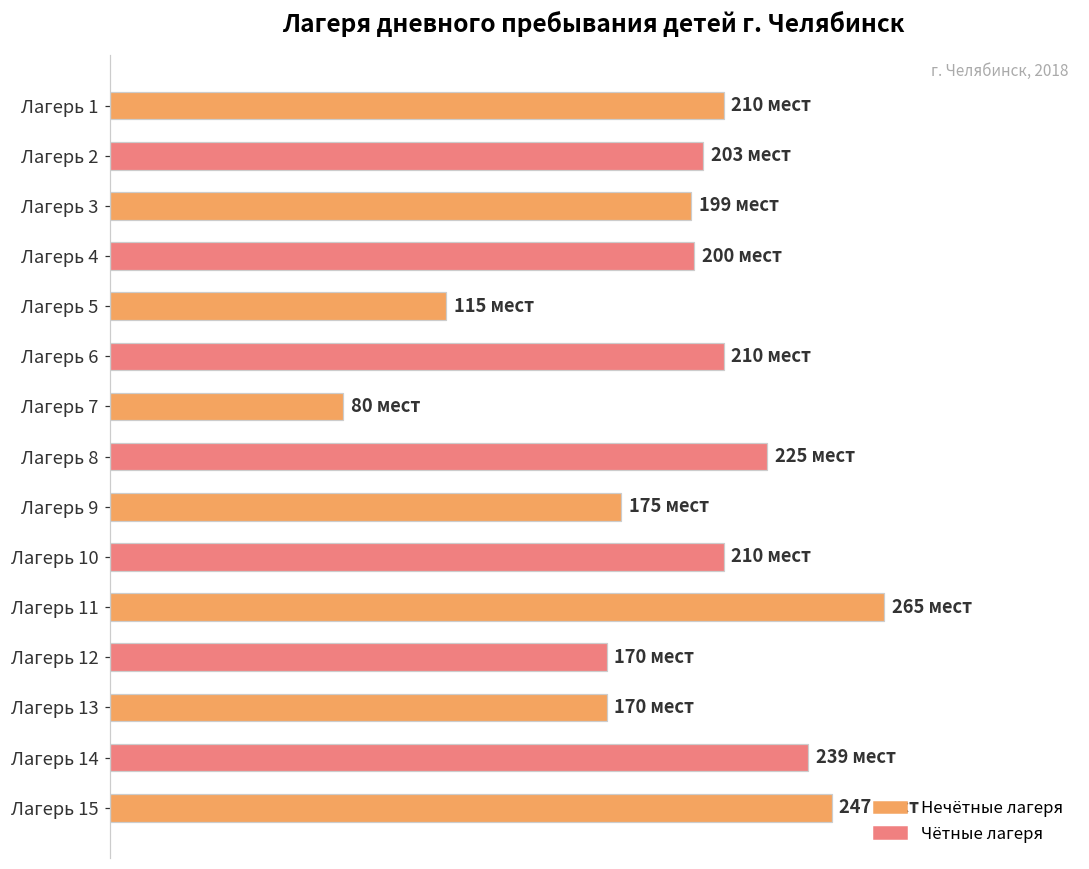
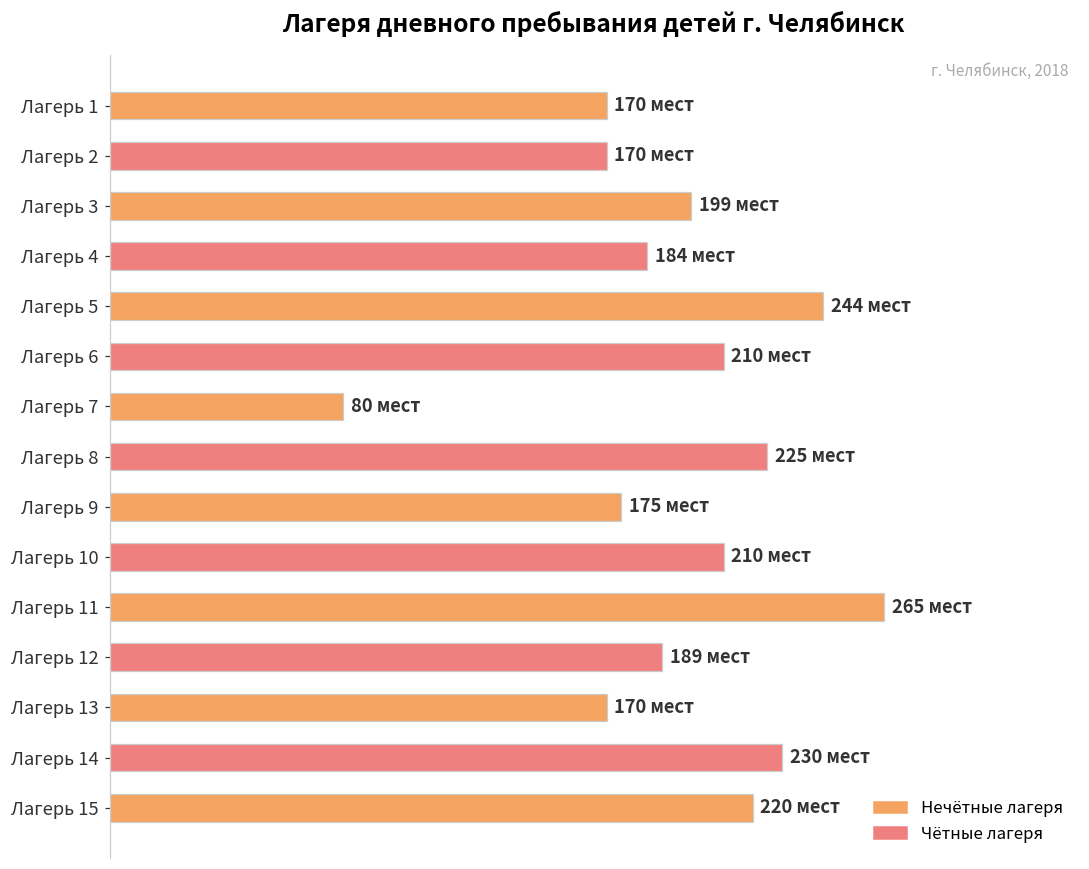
  {
-   "Лагерь 1": 210,
-   "Лагерь 2": 203,
+   "Лагерь 1": 170,
+   "Лагерь 2": 170,
    "Лагерь 3": 199,
-   "Лагерь 4": 200,
-   "Лагерь 5": 115,
+   "Лагерь 4": 184,
+   "Лагерь 5": 244,
    "Лагерь 6": 210,
    "Лагерь 7": 80,
    "Лагерь 8": 225,
    "Лагерь 9": 175,
    "Лагерь 10": 210,
    "Лагерь 11": 265,
-   "Лагерь 12": 170,
+   "Лагерь 12": 189,
    "Лагерь 13": 170,
-   "Лагерь 14": 239,
-   "Лагерь 15": 247
+   "Лагерь 14": 230,
+   "Лагерь 15": 220
  }
